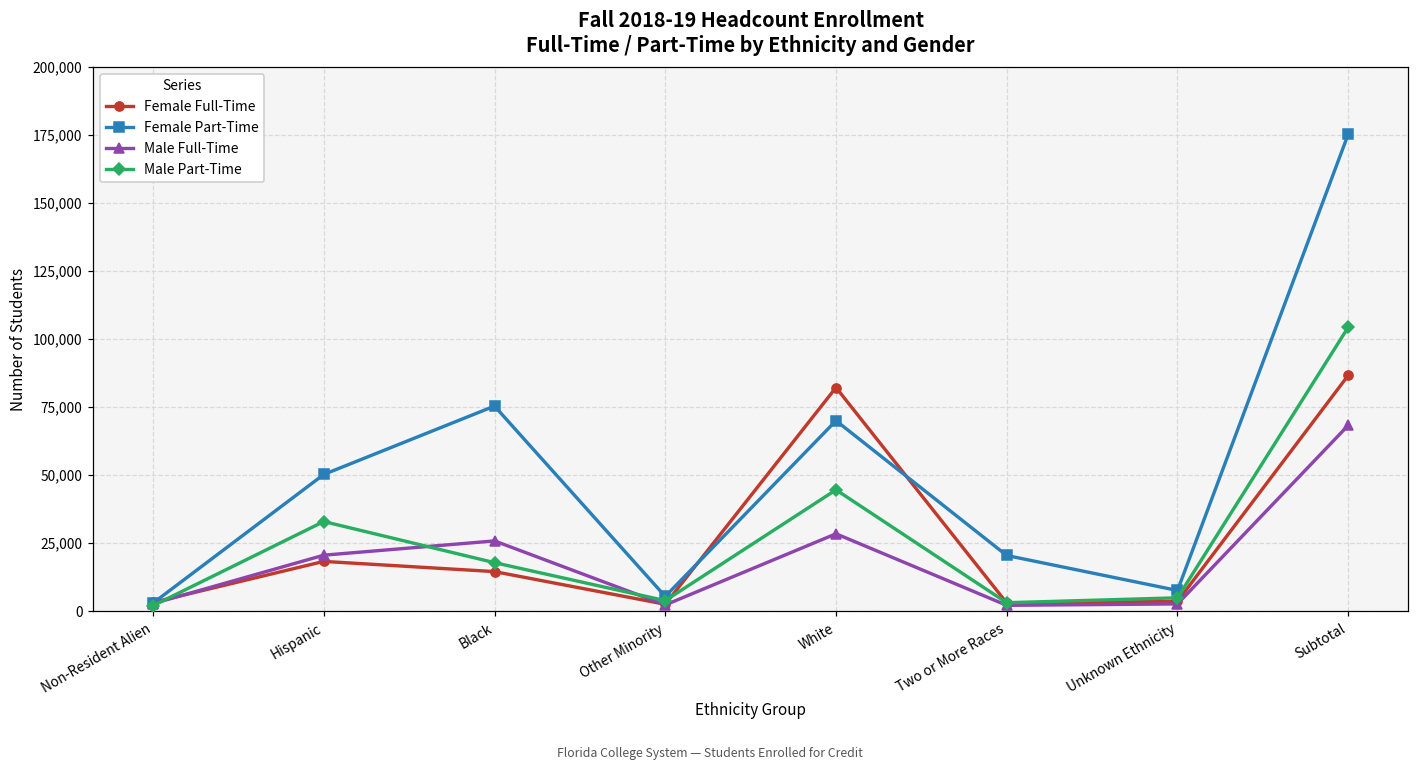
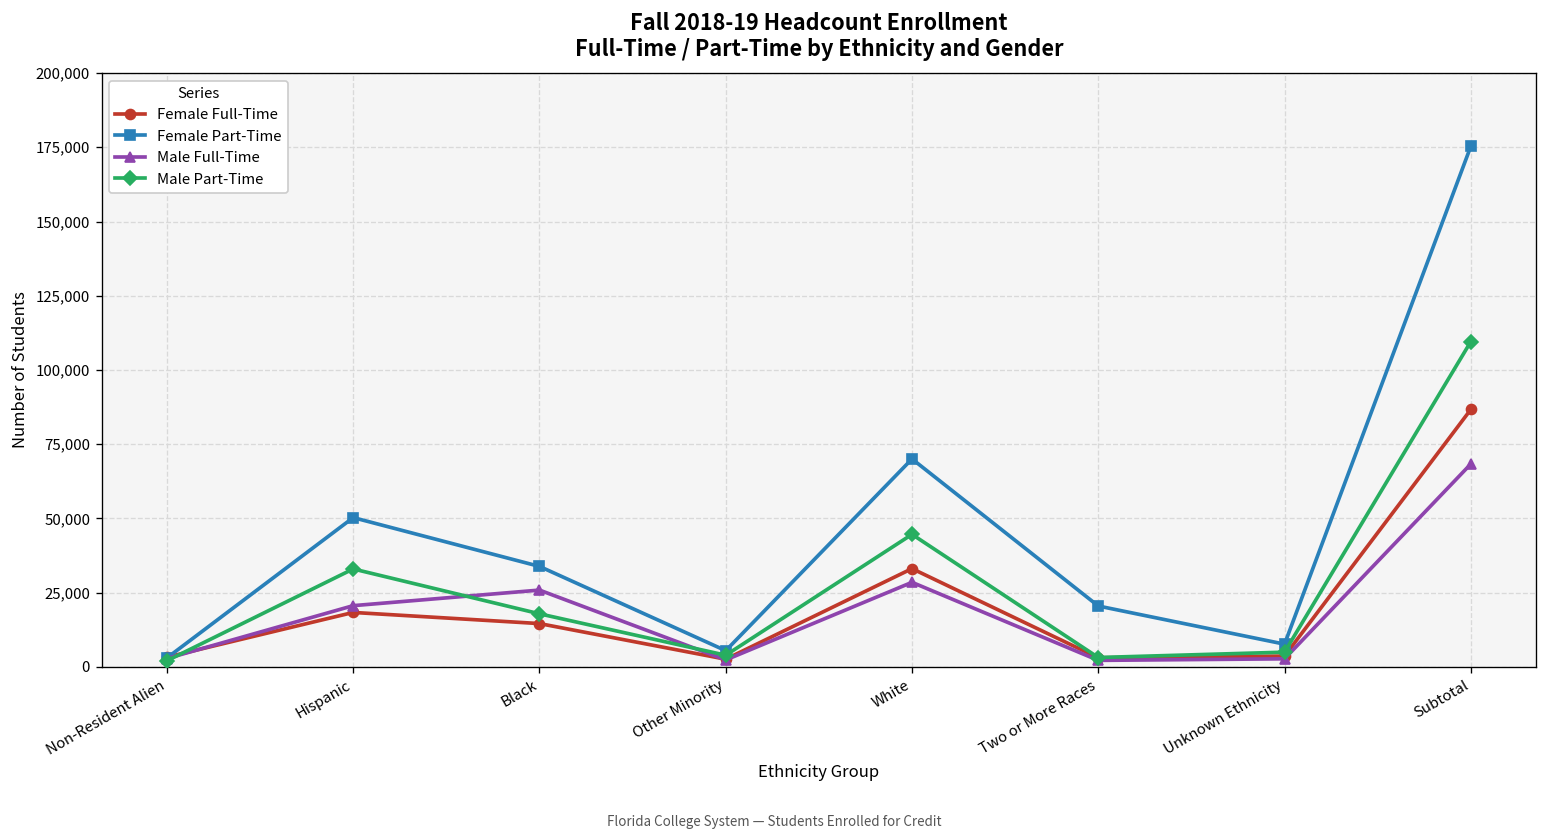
  {
    "Female Full-Time": {
      "Hispanic": "18,000",
      "Black": "15,000",
-     "White": "82,000",
+     "White": "33,000",
      "Subtotal": "87,000"
    },
    "Female Part-Time": {
      "Hispanic": "50,000",
-     "Black": "75,000",
+     "Black": "34,000",
      "Other Minority": "5,000",
      "White": "70,000",
      "Two or More Races": "20,000",
      "Unknown Ethnicity": "8,000",
      "Subtotal": "175,000"
    },
    "Male Full-Time": {
      "Hispanic": "21,000",
      "Black": "26,000",
      "White": "28,000",
      "Subtotal": "68,000"
    },
    "Male Part-Time": {
      "Hispanic": "33,000",
      "Black": "18,000",
      "Other Minority": "4,000",
      "White": "45,000",
      "Unknown Ethnicity": "5,000",
-     "Subtotal": "104,000"
+     "Subtotal": "110,000"
    }
  }
